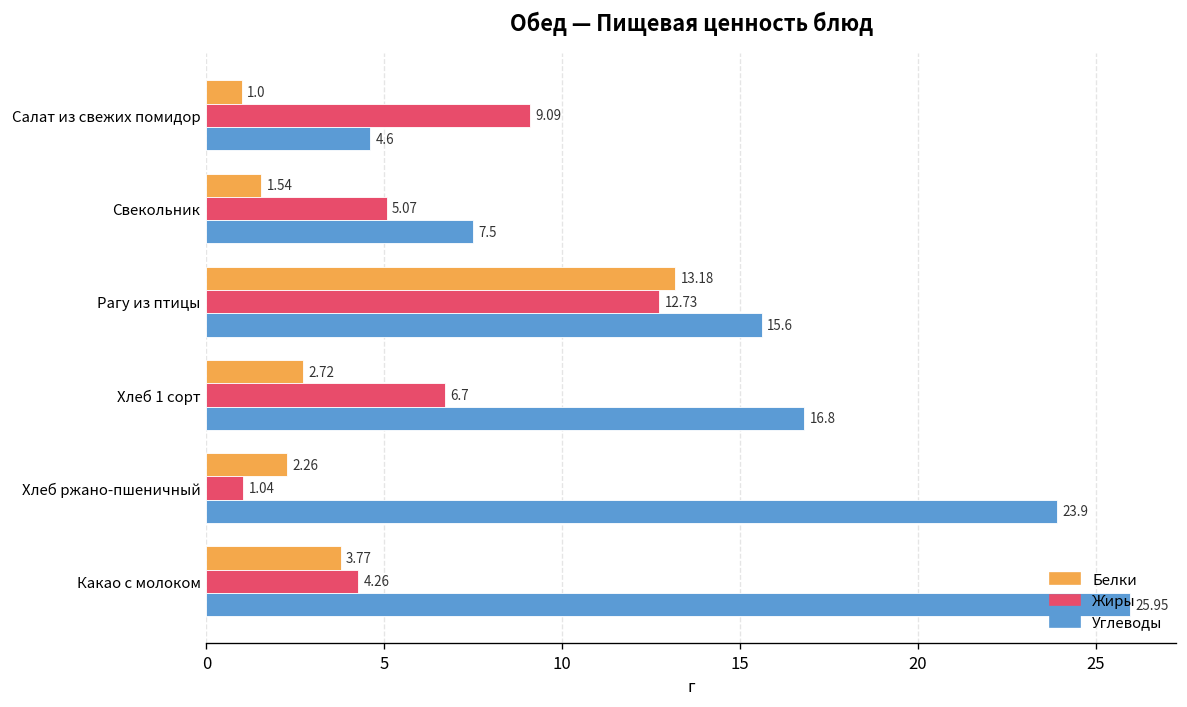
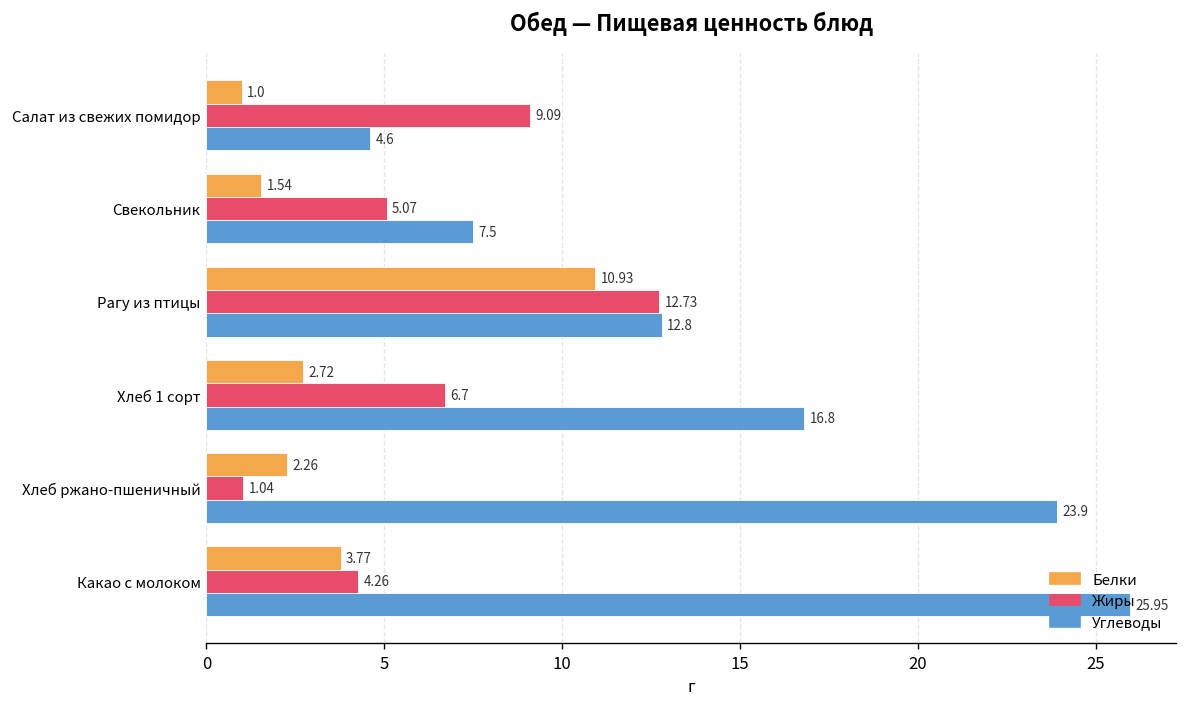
  {
    "Белки": {
      "Салат из свежих помидор": 1.0,
      "Свекольник": 1.54,
-     "Рагу из птицы": 13.18,
+     "Рагу из птицы": 10.93,
      "Хлеб 1 сорт": 2.72,
      "Хлеб ржано-пшеничный": 2.26,
      "Какао с молоком": 3.77
    },
    "Жиры": {
      "Салат из свежих помидор": 9.09,
      "Свекольник": 5.07,
      "Рагу из птицы": 12.73,
      "Хлеб 1 сорт": 6.7,
      "Хлеб ржано-пшеничный": 1.04,
      "Какао с молоком": 4.26
    },
    "Углеводы": {
      "Салат из свежих помидор": 4.6,
      "Свекольник": 7.5,
-     "Рагу из птицы": 15.6,
+     "Рагу из птицы": 12.8,
      "Хлеб 1 сорт": 16.8,
      "Хлеб ржано-пшеничный": 23.9,
      "Какао с молоком": 25.95
    }
  }
